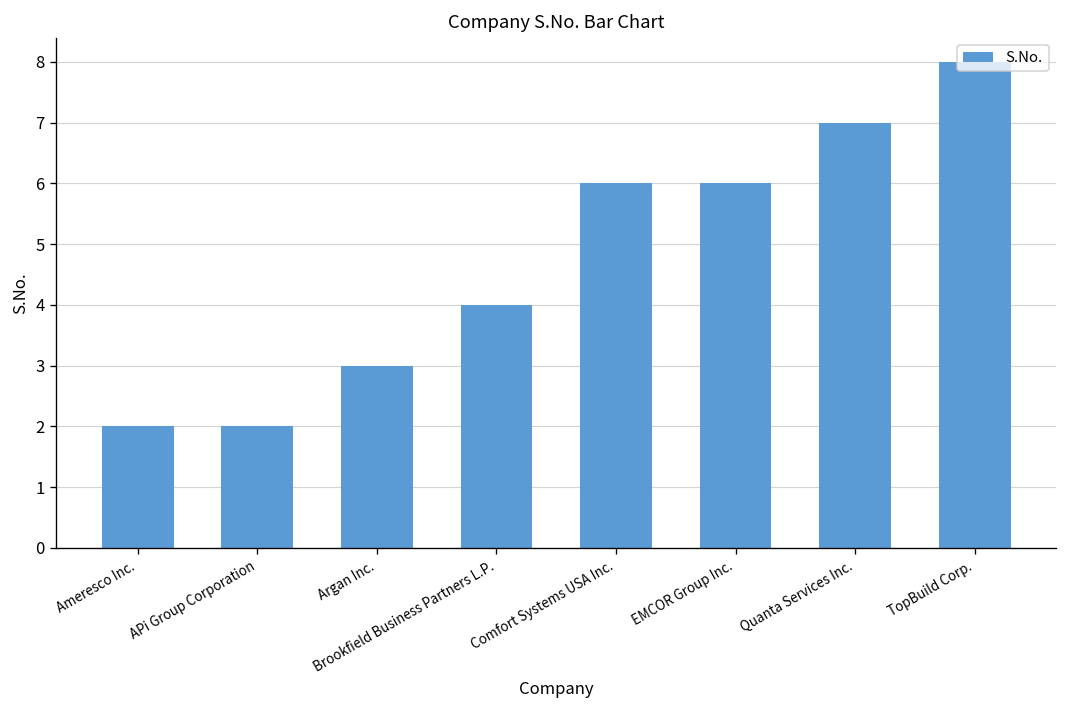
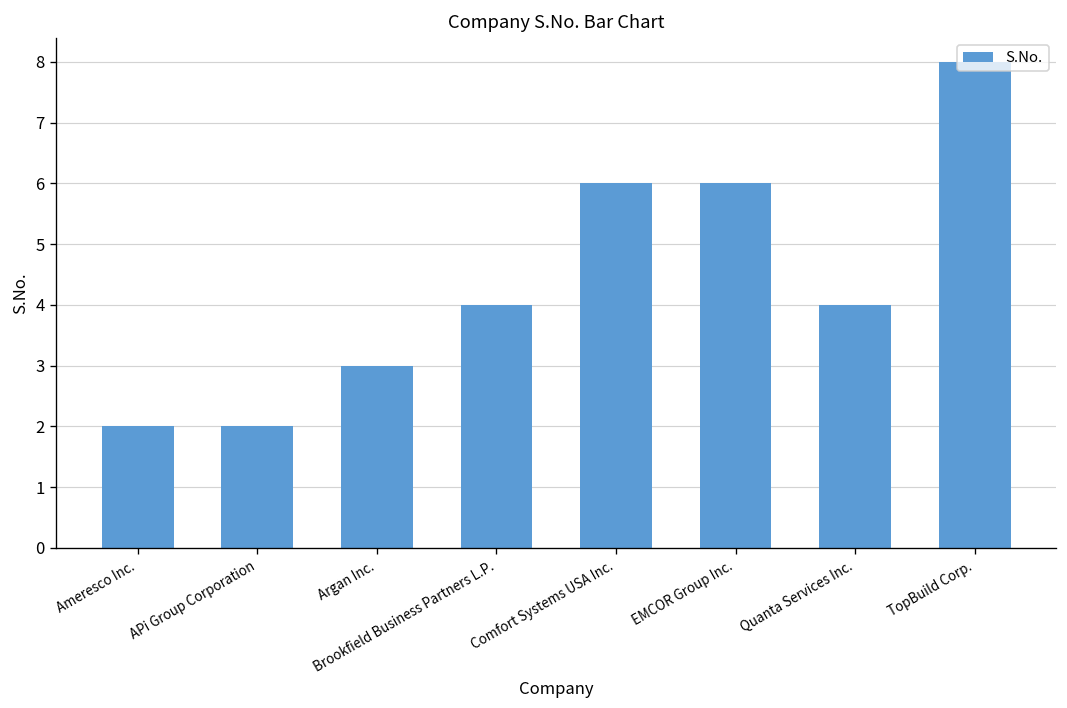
  {
    "Ameresco Inc.": 2,
    "APi Group Corporation": 2,
    "Argan Inc.": 3,
    "Brookfield Business Partners L.P.": 4,
    "Comfort Systems USA Inc.": 6,
    "EMCOR Group Inc.": 6,
-   "Quanta Services Inc.": 7
+   "Quanta Services Inc.": 4
  }
